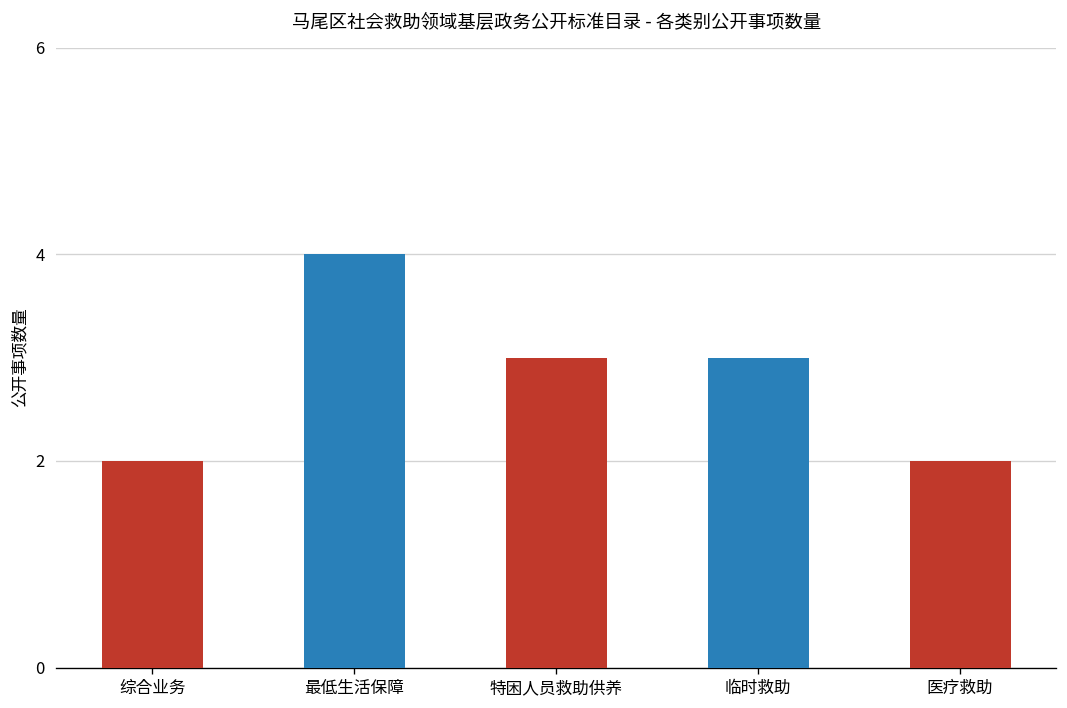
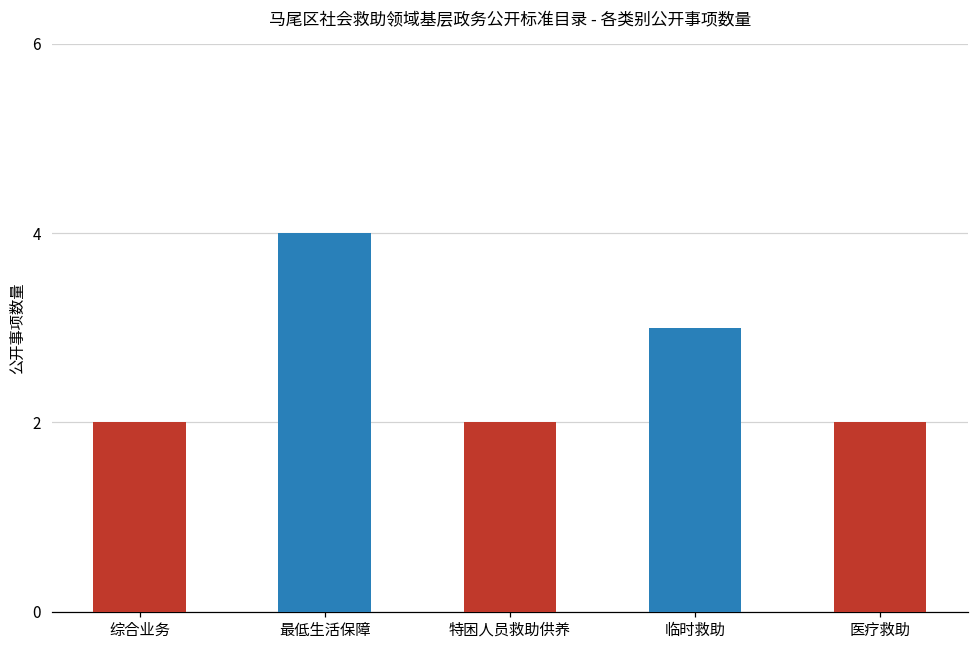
  {
    "综合业务": 2,
    "最低生活保障": 4,
-   "特困人员救助供养": 3,
+   "特困人员救助供养": 2,
    "临时救助": 3,
    "医疗救助": 2
  }
